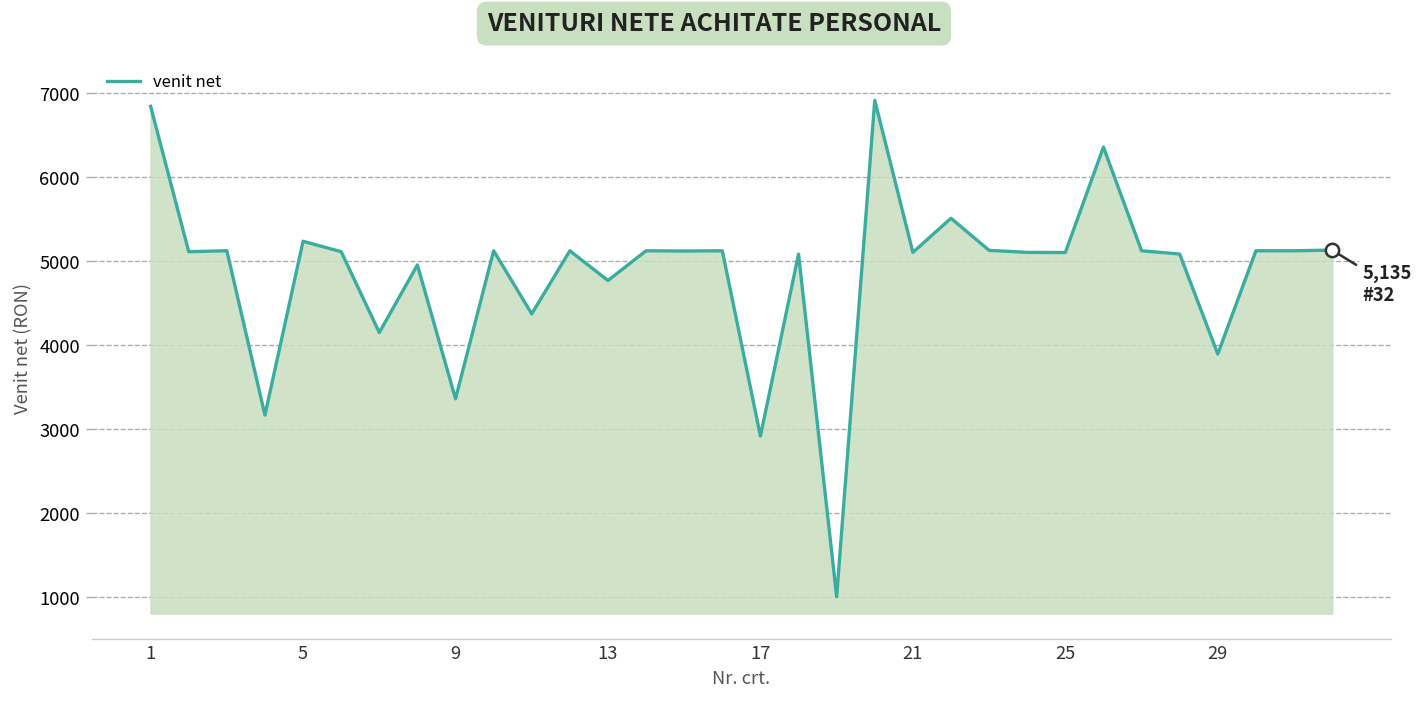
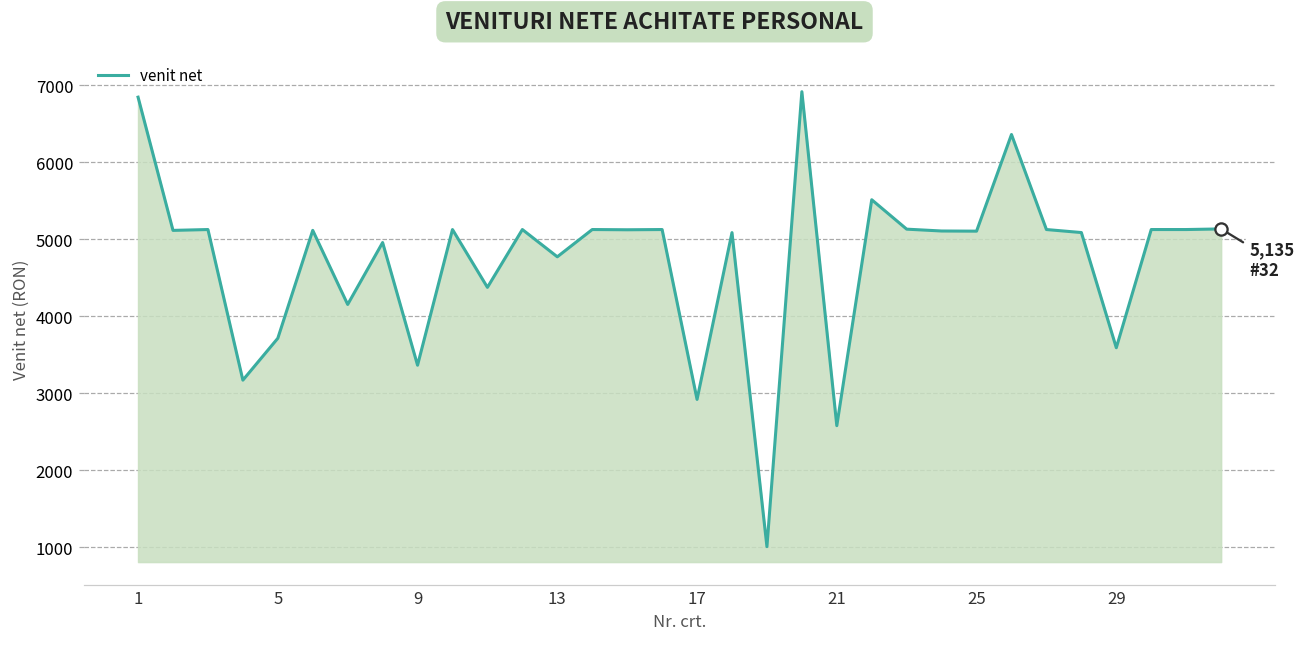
  {
    "venit net": {
      "1": 6800,
-     "5": 5200,
+     "5": 3700,
      "9": 3400,
      "13": 4800,
      "17": 2900,
-     "21": 5100,
+     "21": 2600,
      "25": 5100,
-     "29": 3900
+     "29": 3600
    }
  }
